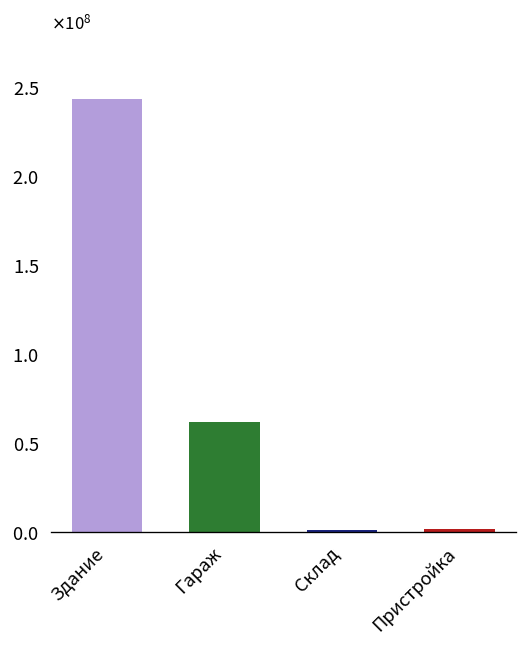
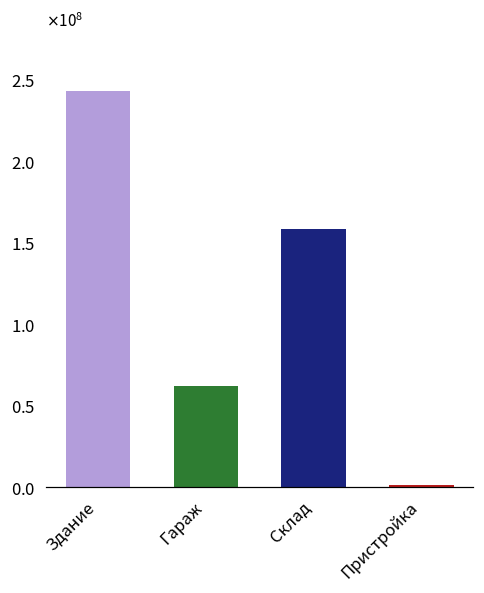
  {
    "Здание": 243000000,
    "Гараж": 62000000,
-   "Склад": 1000000
+   "Склад": 159000000
  }
